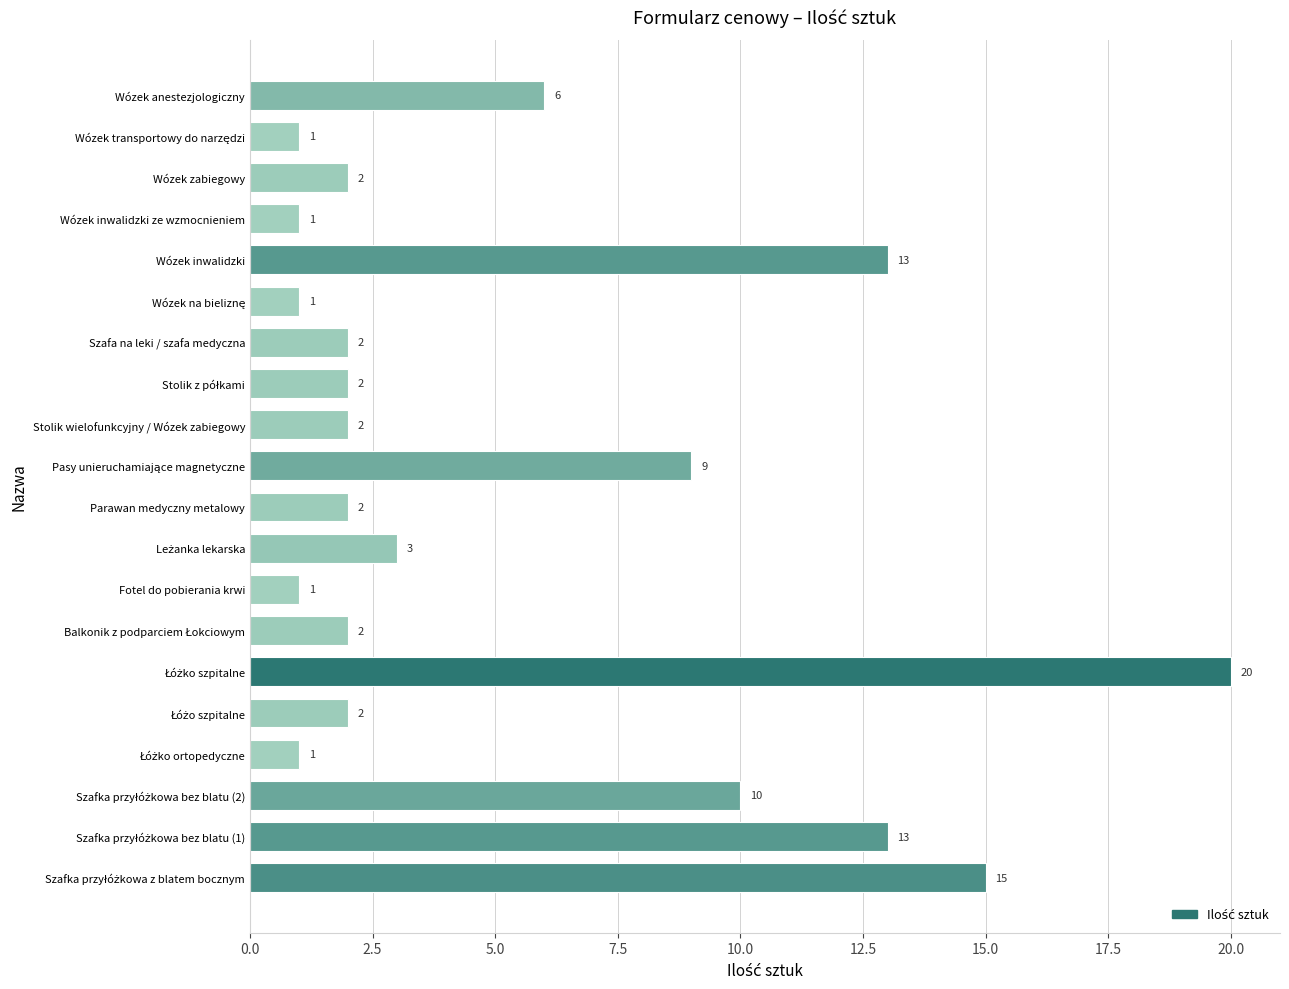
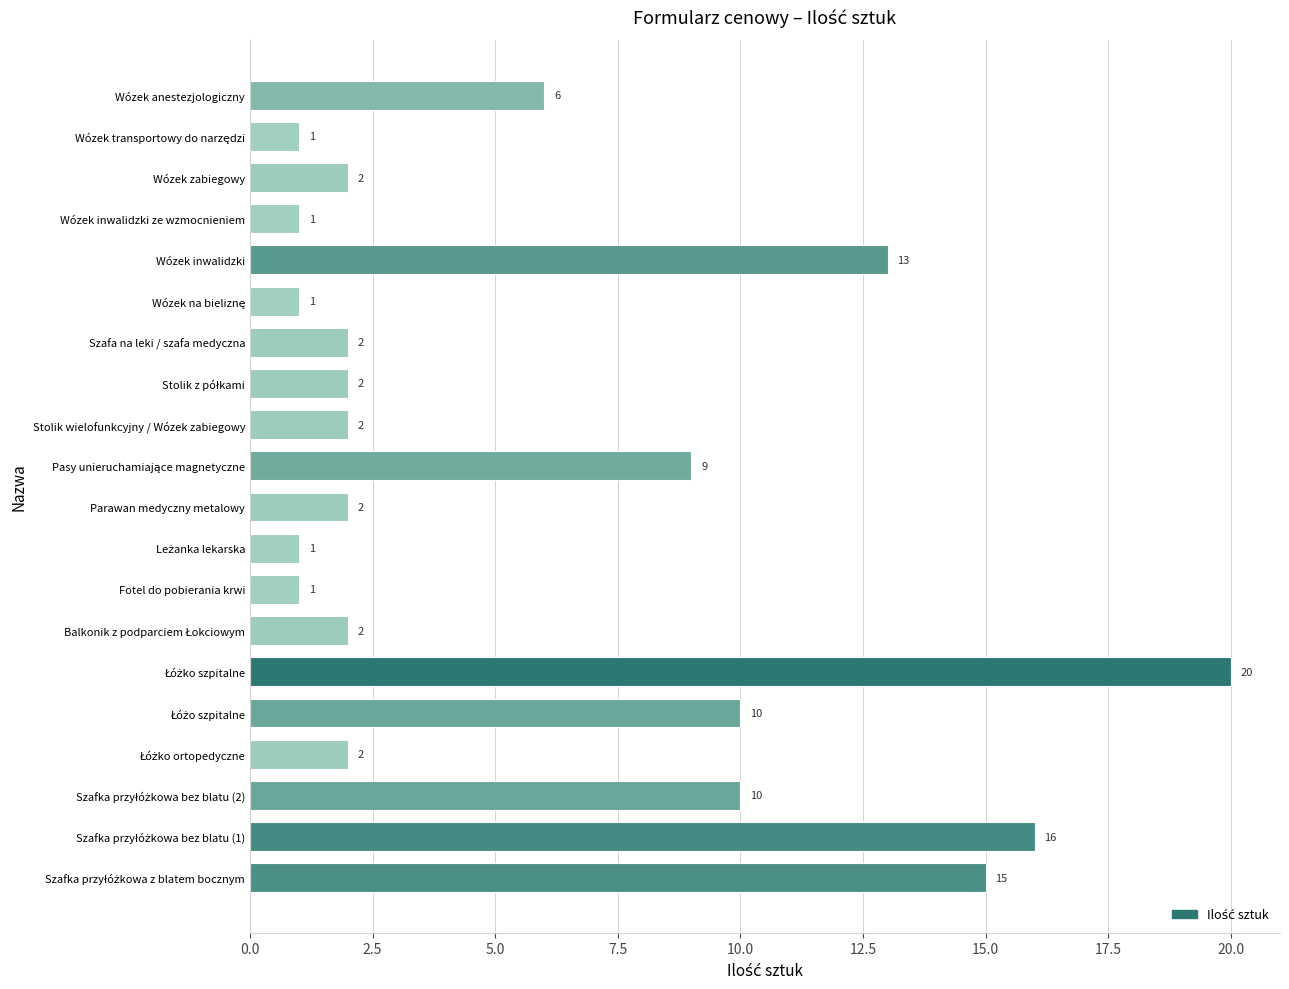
  {
    "Wózek anestezjologiczny": 6,
    "Wózek transportowy do narzędzi": 1,
    "Wózek zabiegowy": 2,
    "Wózek inwalidzki ze wzmocnieniem": 1,
    "Wózek inwalidzki": 13,
    "Wózek na bieliznę": 1,
    "Szafa na leki / szafa medyczna": 2,
    "Stolik z półkami": 2,
    "Stolik wielofunkcyjny / Wózek zabiegowy": 2,
    "Pasy unieruchamiające magnetyczne": 9,
    "Parawan medyczny metalowy": 2,
-   "Leżanka lekarska": 3,
+   "Leżanka lekarska": 1,
    "Fotel do pobierania krwi": 1,
    "Balkonik z podparciem Łokciowym": 2,
    "Łóżko szpitalne": 20,
-   "Łóżo szpitalne": 2,
-   "Łóżko ortopedyczne": 1,
+   "Łóżo szpitalne": 10,
+   "Łóżko ortopedyczne": 2,
    "Szafka przyłóżkowa bez blatu (2)": 10,
-   "Szafka przyłóżkowa bez blatu (1)": 13,
+   "Szafka przyłóżkowa bez blatu (1)": 16,
    "Szafka przyłóżkowa z blatem bocznym": 15
  }
